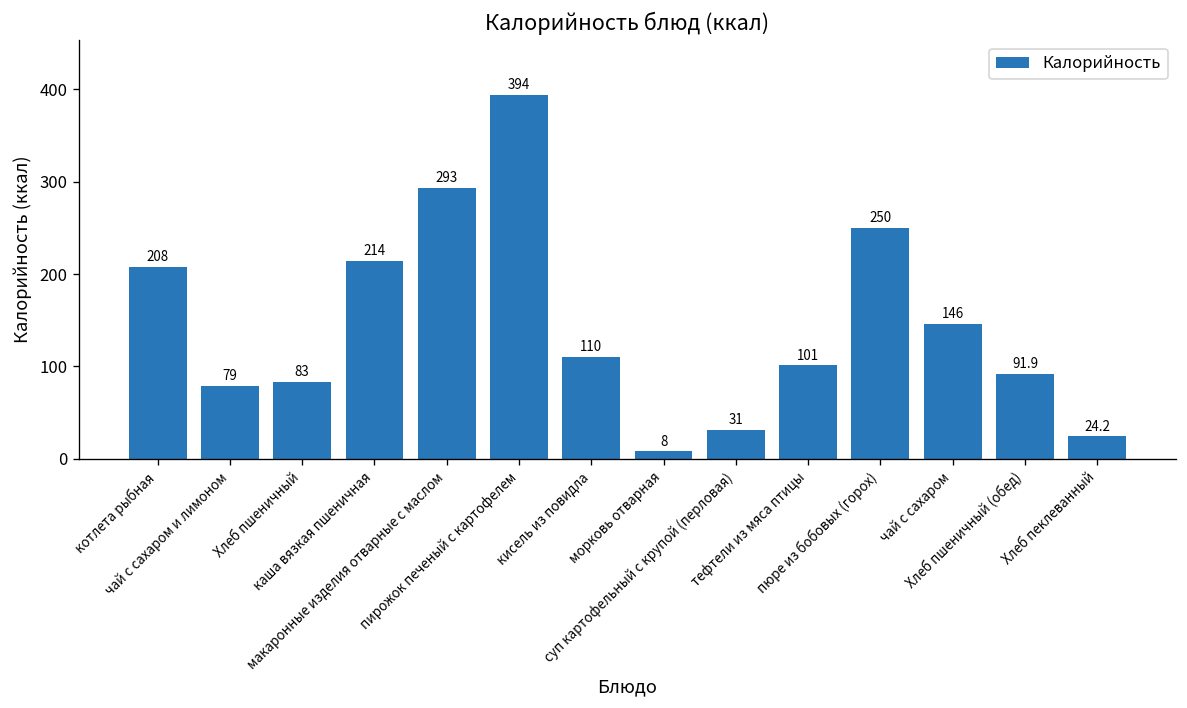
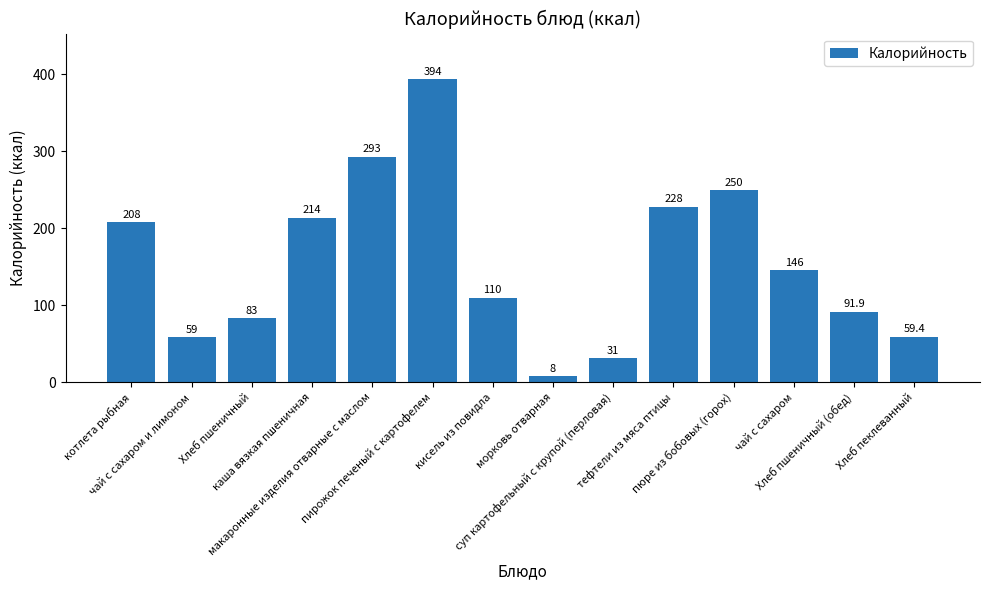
  {
    "котлета рыбная": 208,
-   "чай с сахаром и лимоном": 79,
+   "чай с сахаром и лимоном": 59,
    "Хлеб пшеничный": 83,
    "каша вязкая пшеничная": 214,
    "макаронные изделия отварные с маслом": 293,
    "пирожок печеный с картофелем": 394,
    "кисель из повидла": 110,
    "морковь отварная": 8,
    "суп картофельный с крупой (перловая)": 31,
-   "тефтели из мяса птицы": 101,
+   "тефтели из мяса птицы": 228,
    "пюре из бобовых (горох)": 250,
    "чай с сахаром": 146,
    "Хлеб пшеничный (обед)": 91.9,
-   "Хлеб пеклеванный": 24.2
+   "Хлеб пеклеванный": 59.4
  }
